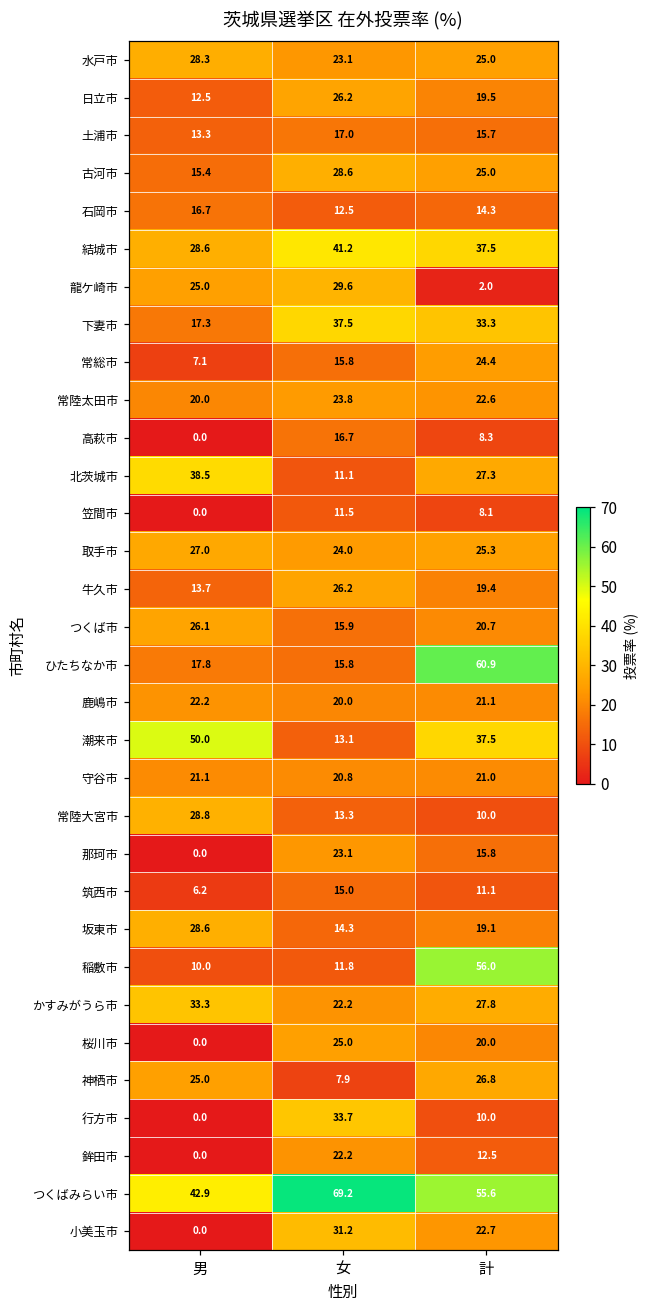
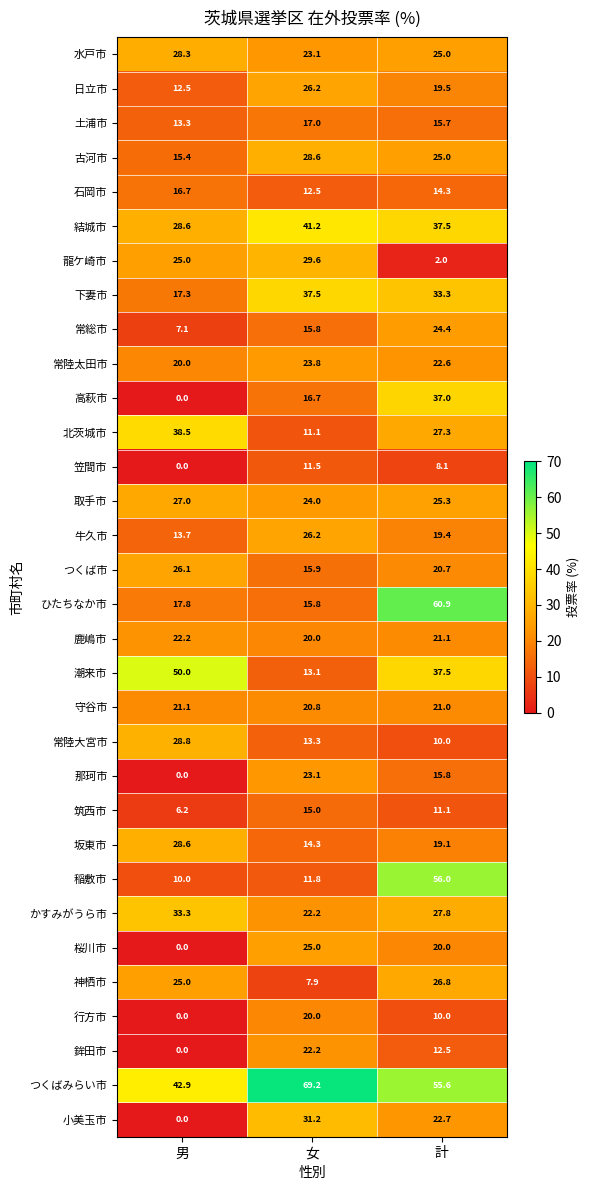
  {
    "水戸市": {
      "男": 28.3,
      "女": 23.1,
      "計": 25.0
    },
    "日立市": {
      "男": 12.5,
      "女": 26.2,
      "計": 19.5
    },
    "土浦市": {
      "男": 13.3,
      "女": 17.0,
      "計": 15.7
    },
    "古河市": {
      "男": 15.4,
      "女": 28.6,
      "計": 25.0
    },
    "石岡市": {
      "男": 16.7,
      "女": 12.5,
      "計": 14.3
    },
    "結城市": {
      "男": 28.6,
      "女": 41.2,
      "計": 37.5
    },
    "龍ケ崎市": {
      "男": 25.0,
      "女": 29.6,
      "計": 2.0
    },
    "下妻市": {
      "男": 17.3,
      "女": 37.5,
      "計": 33.3
    },
    "常総市": {
      "男": 7.1,
      "女": 15.8,
      "計": 24.4
    },
    "常陸太田市": {
      "男": 20.0,
      "女": 23.8,
      "計": 22.6
    },
    "高萩市": {
      "男": 0.0,
      "女": 16.7,
-     "計": 8.3
+     "計": 37.0
    },
    "北茨城市": {
      "男": 38.5,
      "女": 11.1,
      "計": 27.3
    },
    "笠間市": {
      "男": 0.0,
      "女": 11.5,
      "計": 8.1
    },
    "取手市": {
      "男": 27.0,
      "女": 24.0,
      "計": 25.3
    },
    "牛久市": {
      "男": 13.7,
      "女": 26.2,
      "計": 19.4
    },
    "つくば市": {
      "男": 26.1,
      "女": 15.9,
      "計": 20.7
    },
    "ひたちなか市": {
      "男": 17.8,
      "女": 15.8,
      "計": 60.9
    },
    "鹿嶋市": {
      "男": 22.2,
      "女": 20.0,
      "計": 21.1
    },
    "潮来市": {
      "男": 50.0,
      "女": 13.1,
      "計": 37.5
    },
    "守谷市": {
      "男": 21.1,
      "女": 20.8,
      "計": 21.0
    },
    "常陸大宮市": {
      "男": 28.8,
      "女": 13.3,
      "計": 10.0
    },
    "那珂市": {
      "男": 0.0,
      "女": 23.1,
      "計": 15.8
    },
    "筑西市": {
      "男": 6.2,
      "女": 15.0,
      "計": 11.1
    },
    "坂東市": {
      "男": 28.6,
      "女": 14.3,
      "計": 19.1
    },
    "稲敷市": {
      "男": 10.0,
      "女": 11.8,
      "計": 56.0
    },
    "かすみがうら市": {
      "男": 33.3,
      "女": 22.2,
      "計": 27.8
    },
    "桜川市": {
      "男": 0.0,
      "女": 25.0,
      "計": 20.0
    },
    "神栖市": {
      "男": 25.0,
      "女": 7.9,
      "計": 26.8
    },
    "行方市": {
      "男": 0.0,
-     "女": 33.7,
+     "女": 20.0,
      "計": 10.0
    },
    "鉾田市": {
      "男": 0.0,
      "女": 22.2,
      "計": 12.5
    },
    "つくばみらい市": {
      "男": 42.9,
      "女": 69.2,
      "計": 55.6
    },
    "小美玉市": {
      "男": 0.0,
      "女": 31.2,
      "計": 22.7
    }
  }
